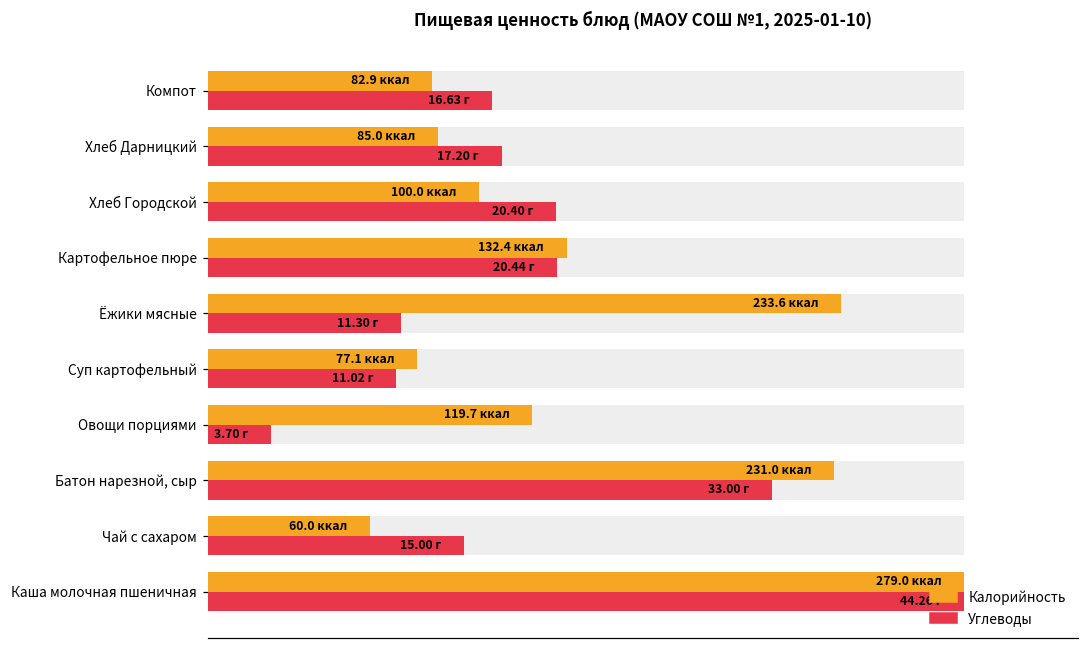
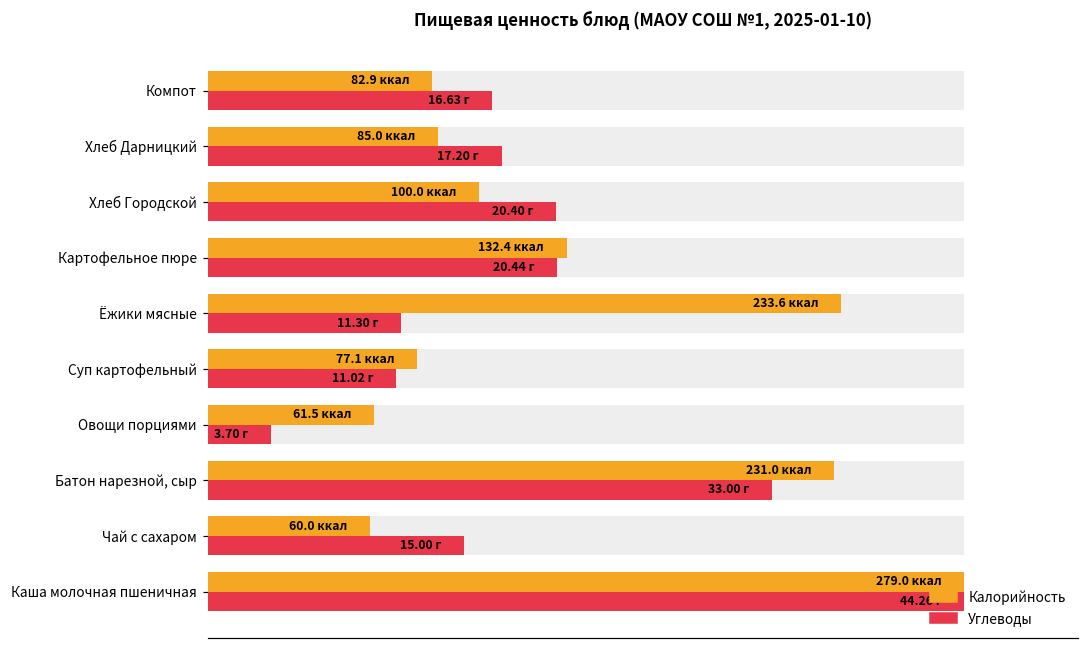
  {
    "Калорийность": {
-     "Овощи порциями": 119.7
+     "Овощи порциями": 61.5
    }
  }
